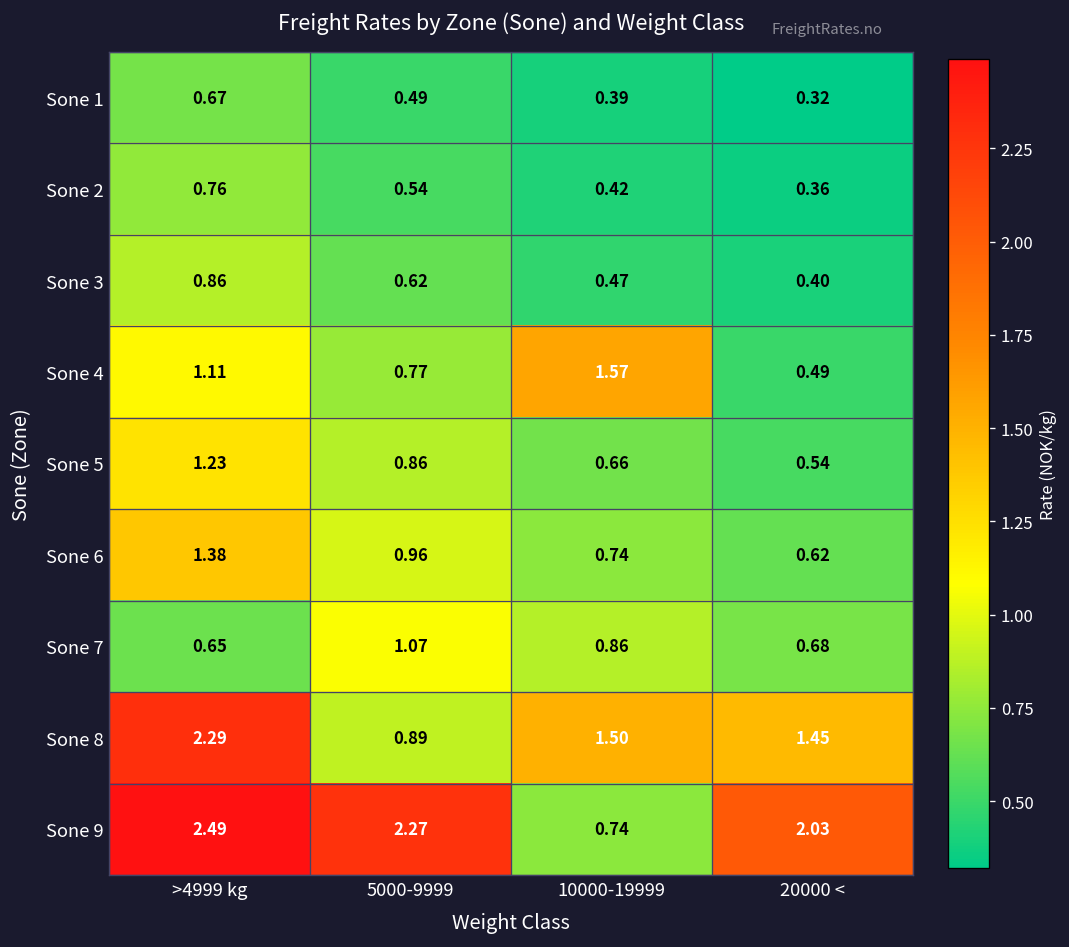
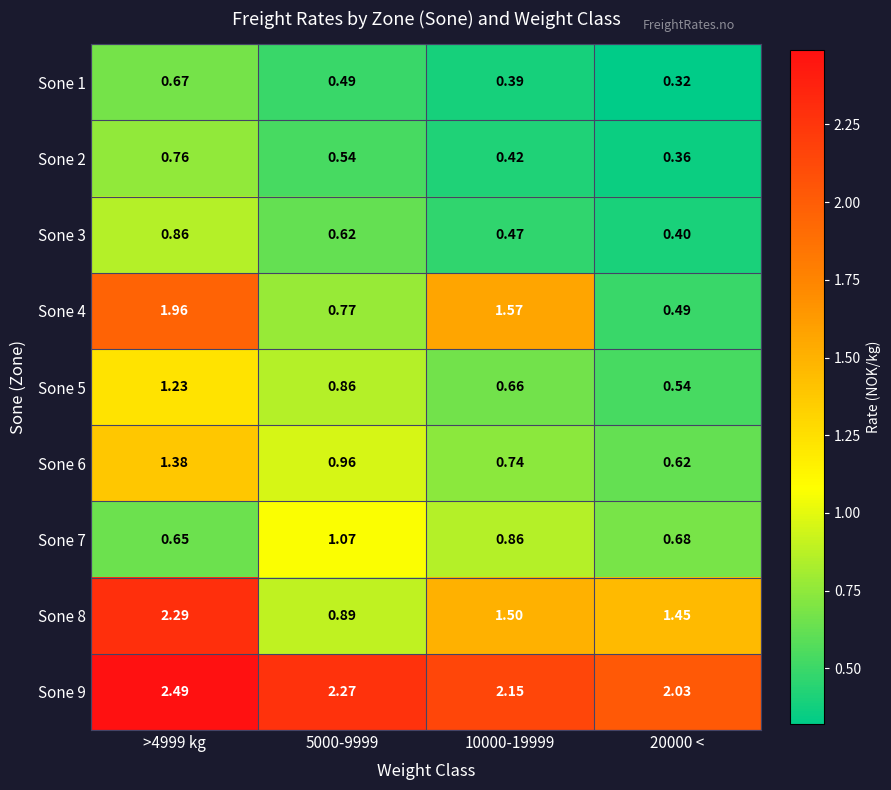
  {
    "Sone 1": {
      ">4999 kg": 0.67,
      "5000-9999": 0.49,
      "10000-19999": 0.39,
      "20000 <": 0.32
    },
    "Sone 2": {
      ">4999 kg": 0.76,
      "5000-9999": 0.54,
      "10000-19999": 0.42,
      "20000 <": 0.36
    },
    "Sone 3": {
      ">4999 kg": 0.86,
      "5000-9999": 0.62,
      "10000-19999": 0.47,
      "20000 <": 0.40
    },
    "Sone 4": {
-     ">4999 kg": 1.11,
+     ">4999 kg": 1.96,
      "5000-9999": 0.77,
      "10000-19999": 1.57,
      "20000 <": 0.49
    },
    "Sone 5": {
      ">4999 kg": 1.23,
      "5000-9999": 0.86,
      "10000-19999": 0.66,
      "20000 <": 0.54
    },
    "Sone 6": {
      ">4999 kg": 1.38,
      "5000-9999": 0.96,
      "10000-19999": 0.74,
      "20000 <": 0.62
    },
    "Sone 7": {
      ">4999 kg": 0.65,
      "5000-9999": 1.07,
      "10000-19999": 0.86,
      "20000 <": 0.68
    },
    "Sone 8": {
      ">4999 kg": 2.29,
      "5000-9999": 0.89,
      "10000-19999": 1.50,
      "20000 <": 1.45
    },
    "Sone 9": {
      ">4999 kg": 2.49,
      "5000-9999": 2.27,
-     "10000-19999": 0.74,
+     "10000-19999": 2.15,
      "20000 <": 2.03
    }
  }
